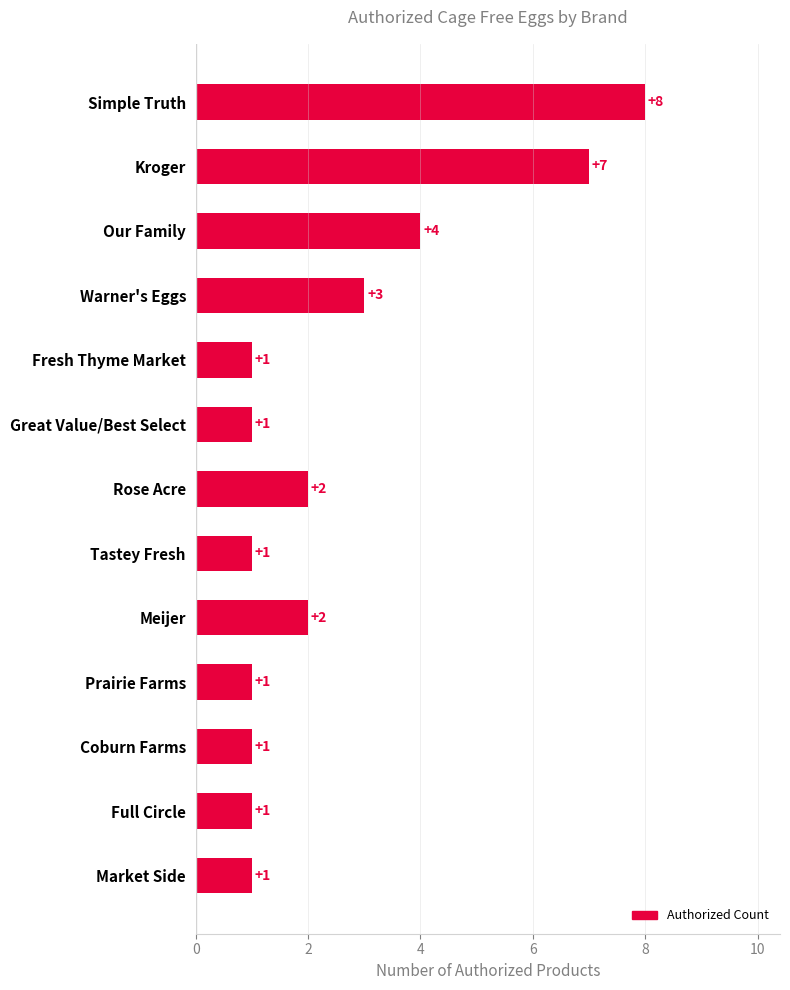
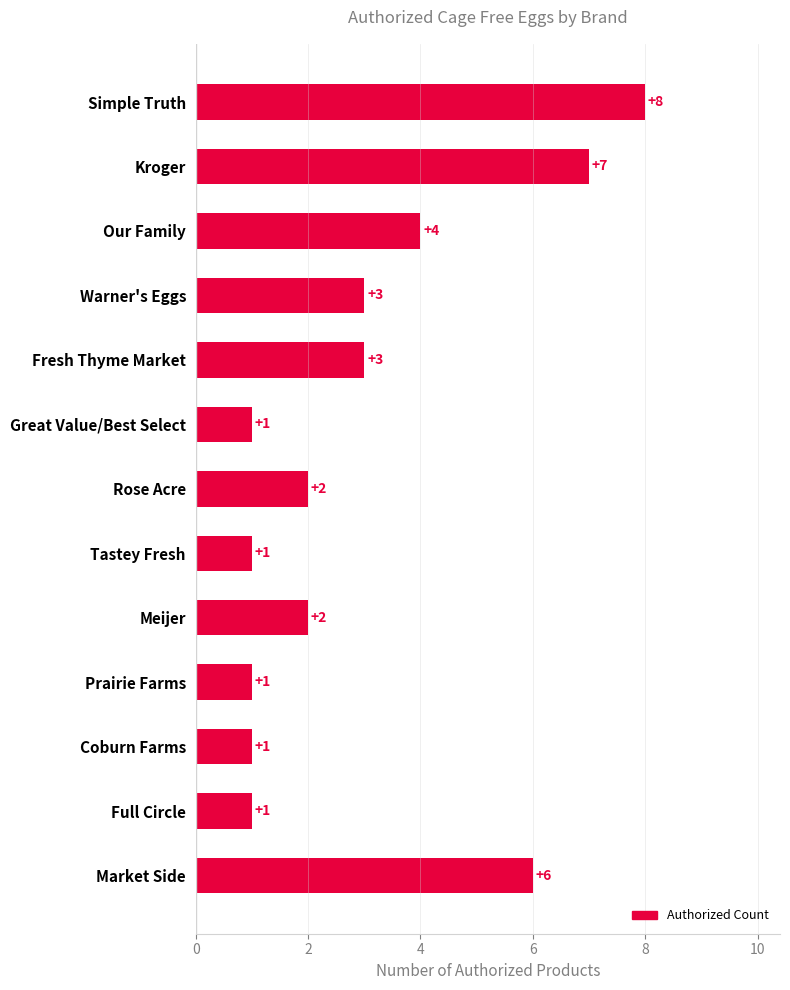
  {
    "Simple Truth": "+8",
    "Kroger": "+7",
    "Our Family": "+4",
    "Warner's Eggs": "+3",
-   "Fresh Thyme Market": "+1",
+   "Fresh Thyme Market": "+3",
    "Great Value/Best Select": "+1",
    "Rose Acre": "+2",
    "Tastey Fresh": "+1",
    "Meijer": "+2",
    "Prairie Farms": "+1",
    "Coburn Farms": "+1",
    "Full Circle": "+1",
-   "Market Side": "+1"
+   "Market Side": "+6"
  }
